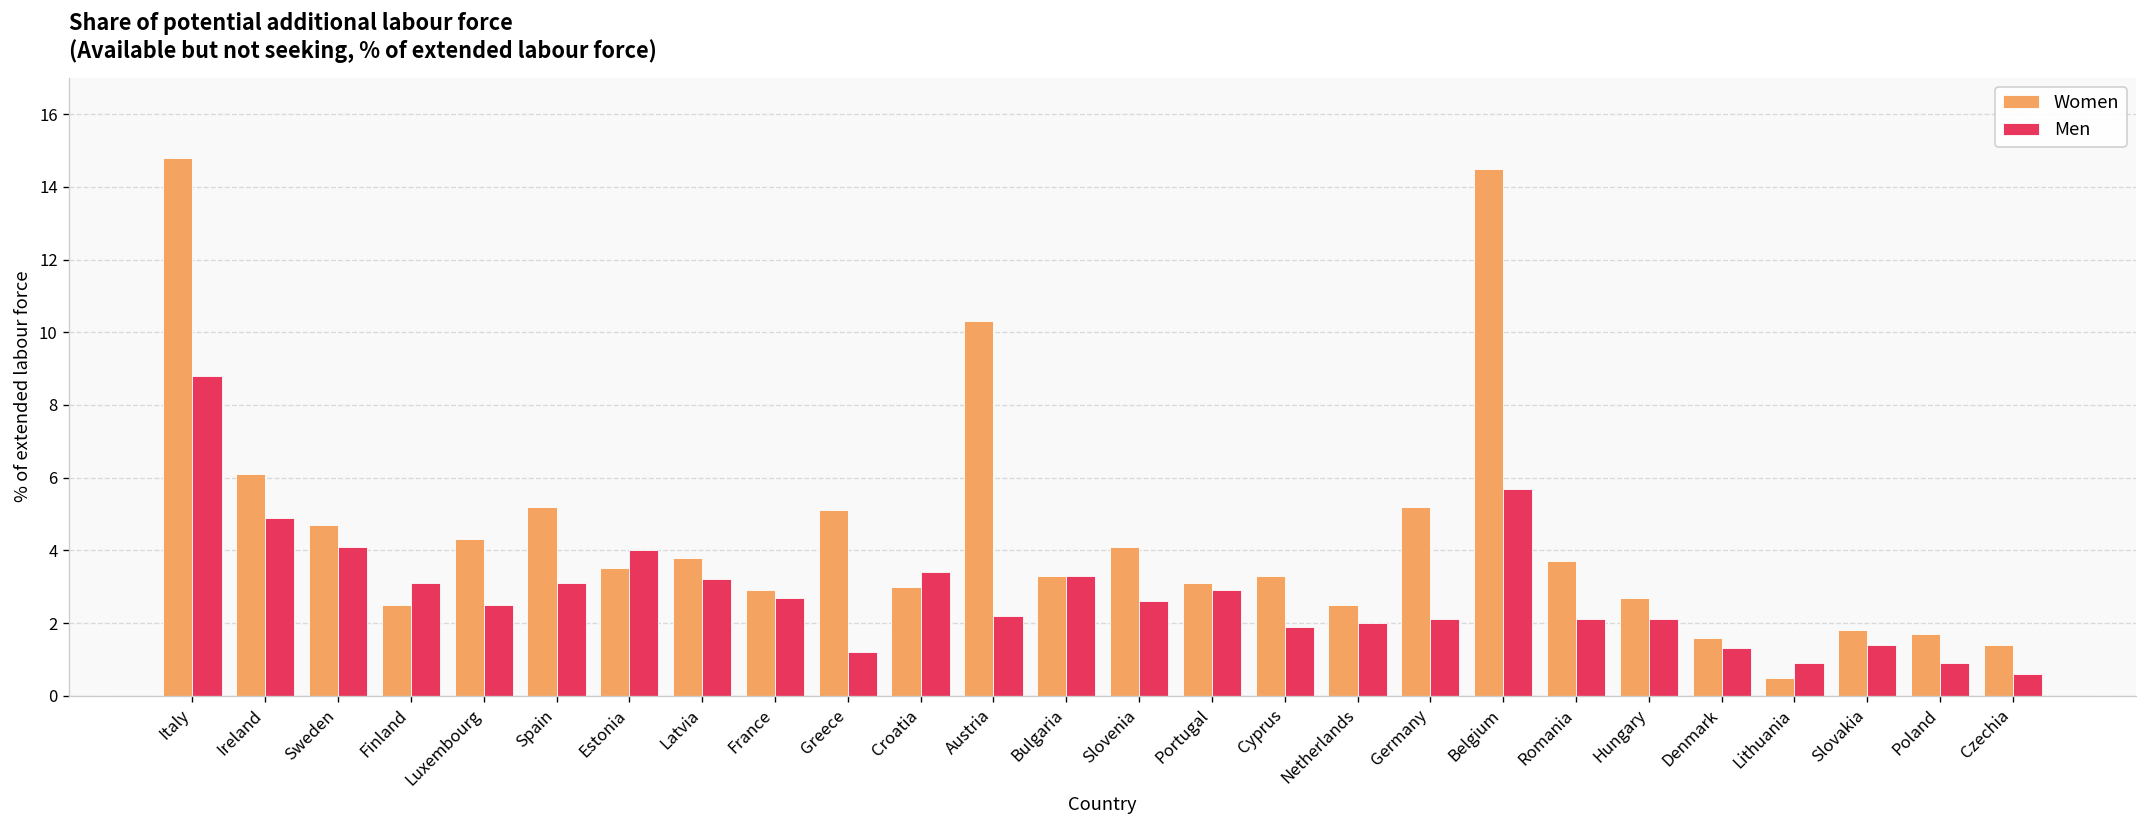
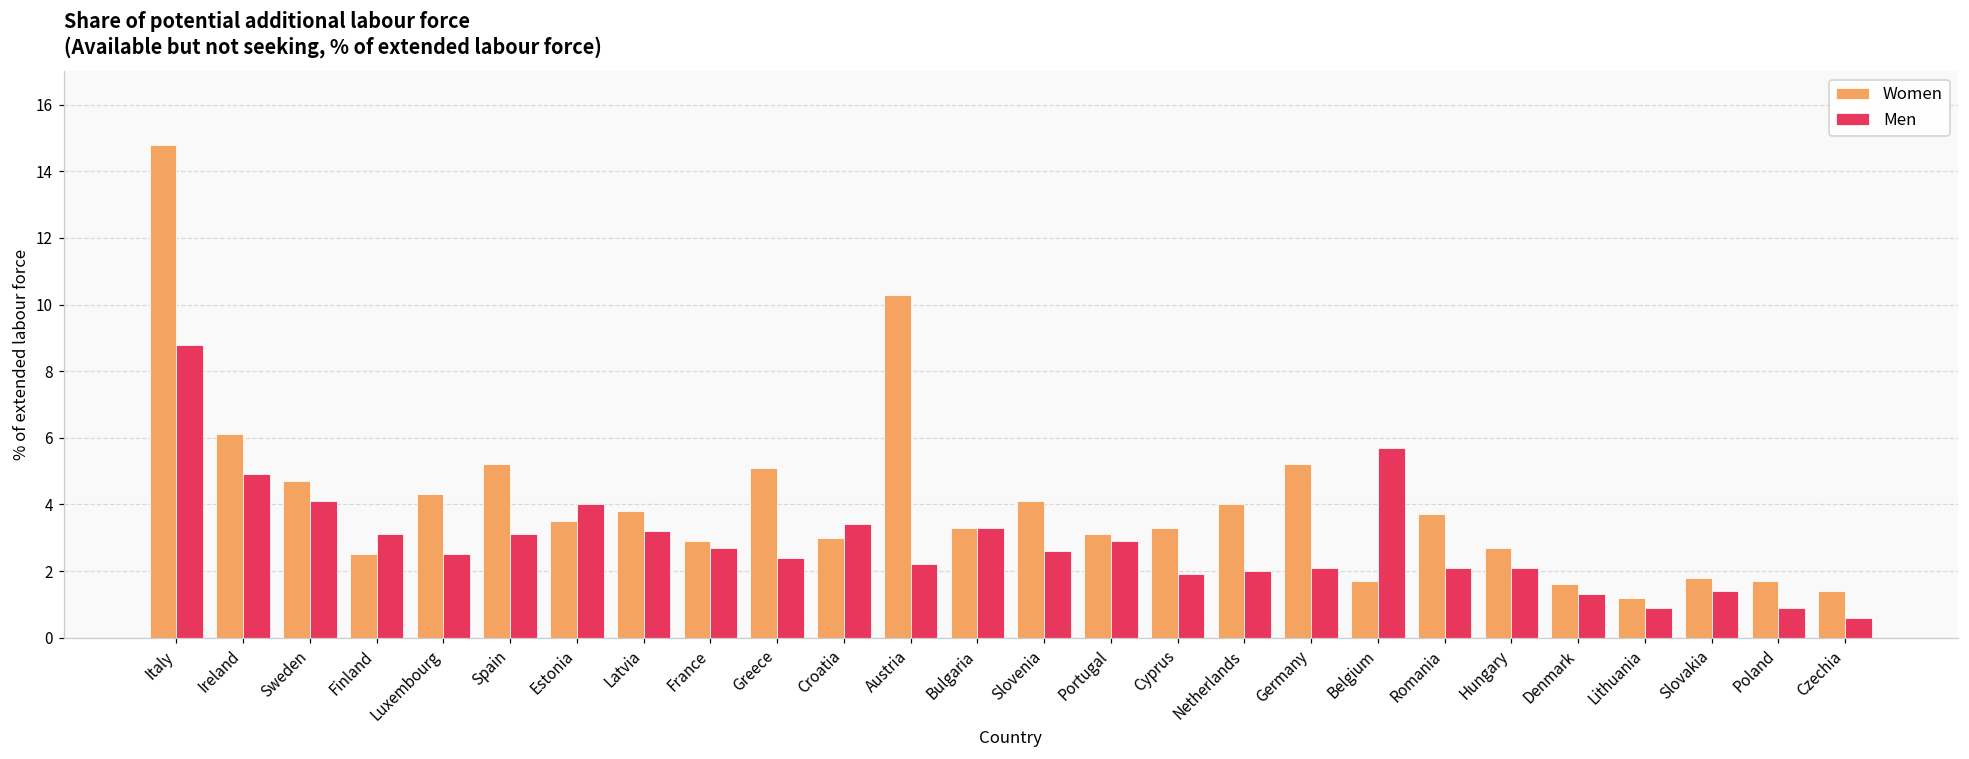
  {
    "Women": {
      "Italy": 14.8,
      "Ireland": 6.1,
      "Sweden": 4.7,
      "Finland": 2.5,
      "Luxembourg": 4.3,
      "Spain": 5.2,
      "Estonia": 3.5,
      "Latvia": 3.8,
      "France": 2.9,
      "Greece": 5.1,
      "Croatia": 3.0,
      "Austria": 10.3,
      "Bulgaria": 3.3,
      "Slovenia": 4.1,
      "Portugal": 3.1,
      "Cyprus": 3.3,
-     "Netherlands": 2.5,
+     "Netherlands": 4.0,
      "Germany": 5.2,
-     "Belgium": 14.5,
+     "Belgium": 1.7,
      "Romania": 3.7,
      "Hungary": 2.7,
      "Denmark": 1.6,
-     "Lithuania": 0.5,
+     "Lithuania": 1.2,
      "Slovakia": 1.8,
      "Poland": 1.7,
      "Czechia": 1.4
    },
    "Men": {
      "Italy": 8.8,
      "Ireland": 4.9,
      "Sweden": 4.1,
      "Finland": 3.1,
      "Luxembourg": 2.5,
      "Spain": 3.1,
      "Estonia": 4.0,
      "Latvia": 3.2,
      "France": 2.7,
-     "Greece": 1.2,
+     "Greece": 2.4,
      "Croatia": 3.4,
      "Austria": 2.2,
      "Bulgaria": 3.3,
      "Slovenia": 2.6,
      "Portugal": 2.9,
      "Cyprus": 1.9,
      "Netherlands": 2.0,
      "Germany": 2.1,
      "Belgium": 5.7,
      "Romania": 2.1,
      "Hungary": 2.1,
      "Denmark": 1.3,
      "Lithuania": 0.9,
      "Slovakia": 1.4,
      "Poland": 0.9,
      "Czechia": 0.6
    }
  }
